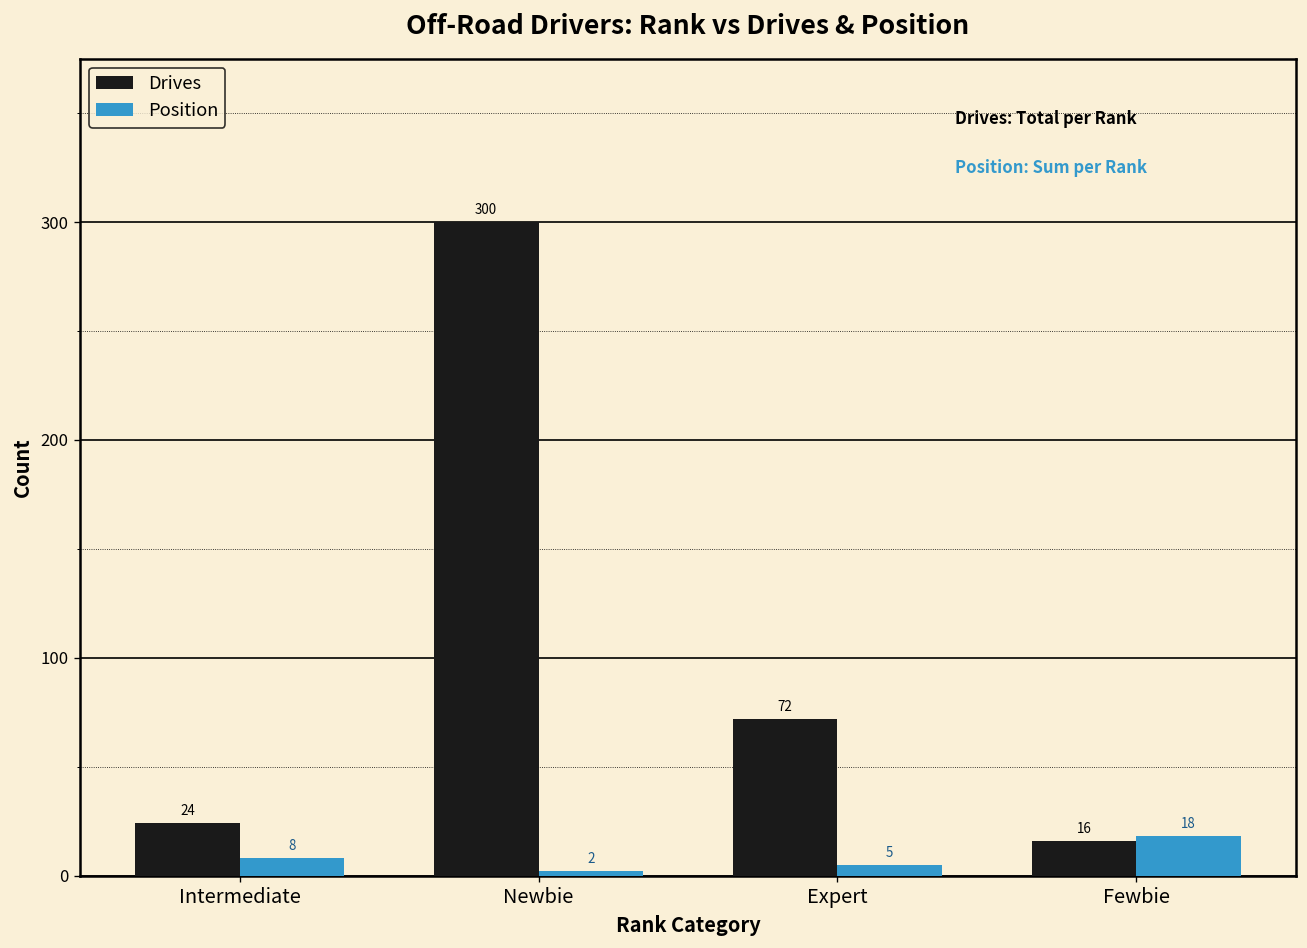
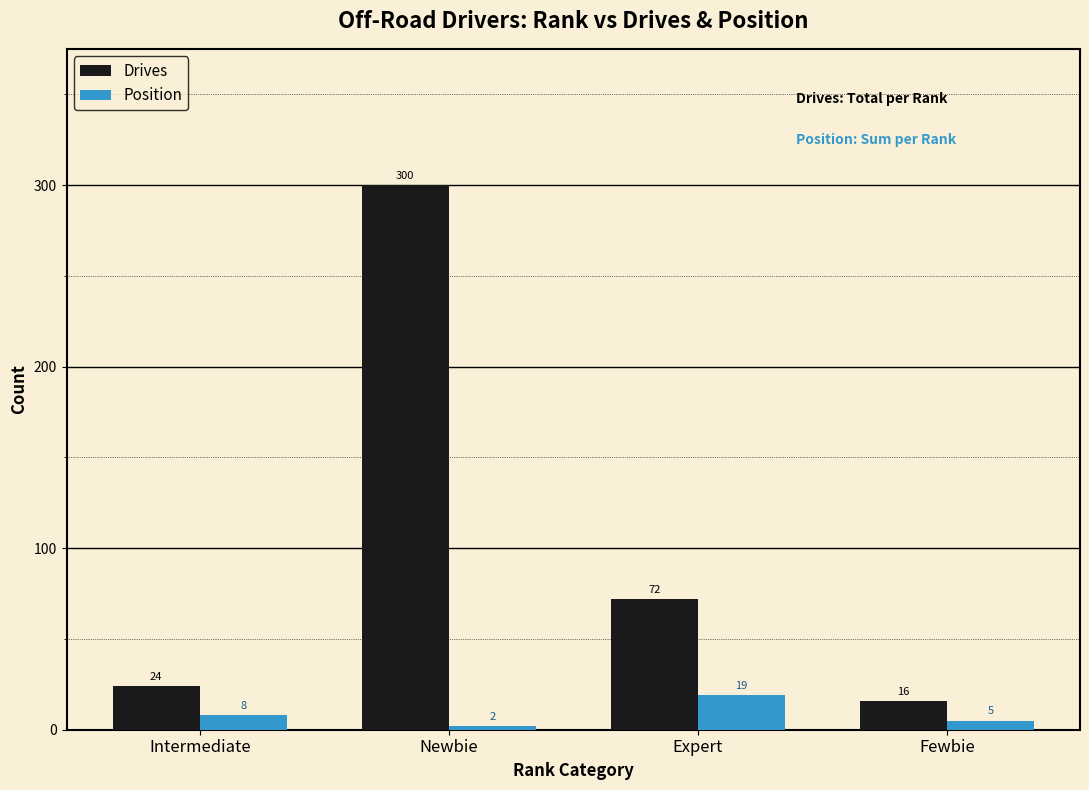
  {
    "Drives": {
      "Intermediate": 24,
      "Newbie": 300,
      "Expert": 72,
      "Fewbie": 16
    },
    "Position": {
      "Intermediate": 8,
      "Newbie": 2,
-     "Expert": 5,
-     "Fewbie": 18
+     "Expert": 19,
+     "Fewbie": 5
    }
  }
